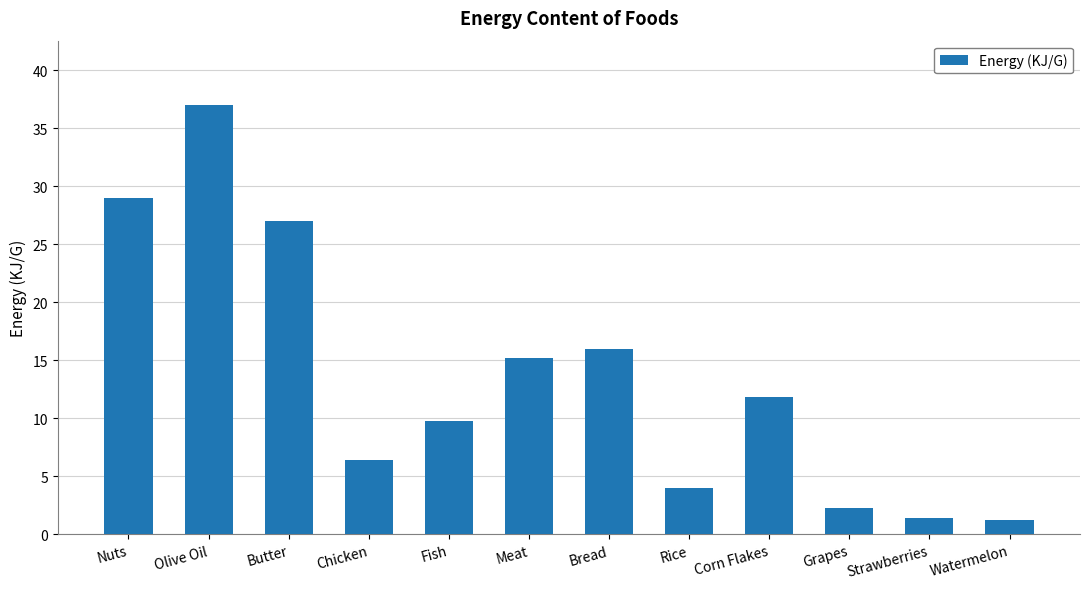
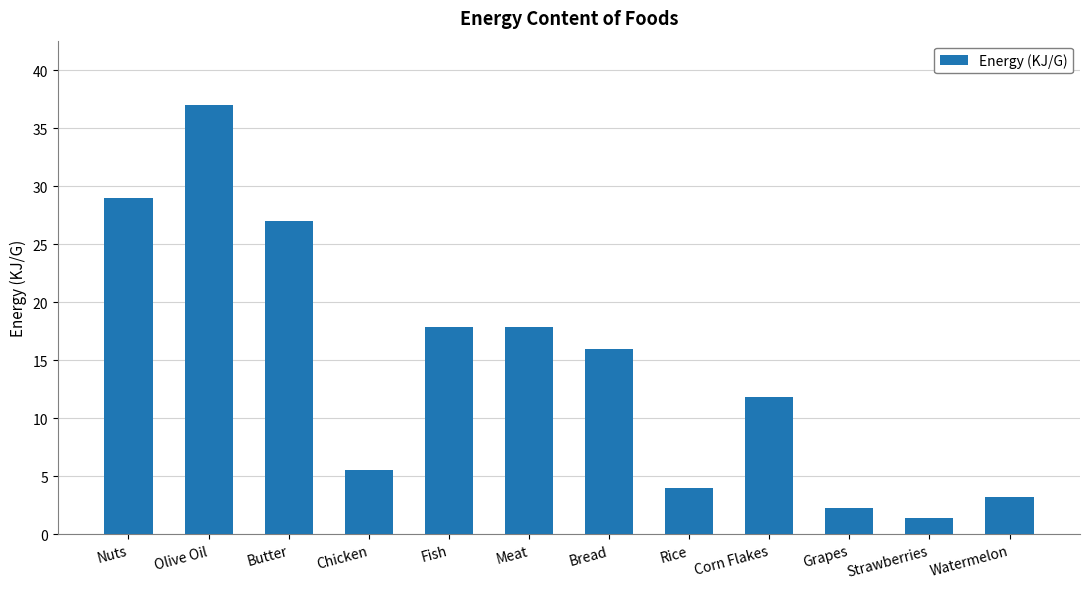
  {
    "Nuts": 29.0,
    "Olive Oil": 37.0,
    "Butter": 27.0,
-   "Chicken": 6.4,
-   "Fish": 9.8,
-   "Meat": 15.2,
+   "Chicken": 5.6,
+   "Fish": 17.9,
+   "Meat": 17.9,
    "Bread": 16.0,
    "Rice": 4.0,
    "Corn Flakes": 11.8,
    "Grapes": 2.3,
    "Strawberries": 1.4,
-   "Watermelon": 1.3
+   "Watermelon": 3.2
  }
